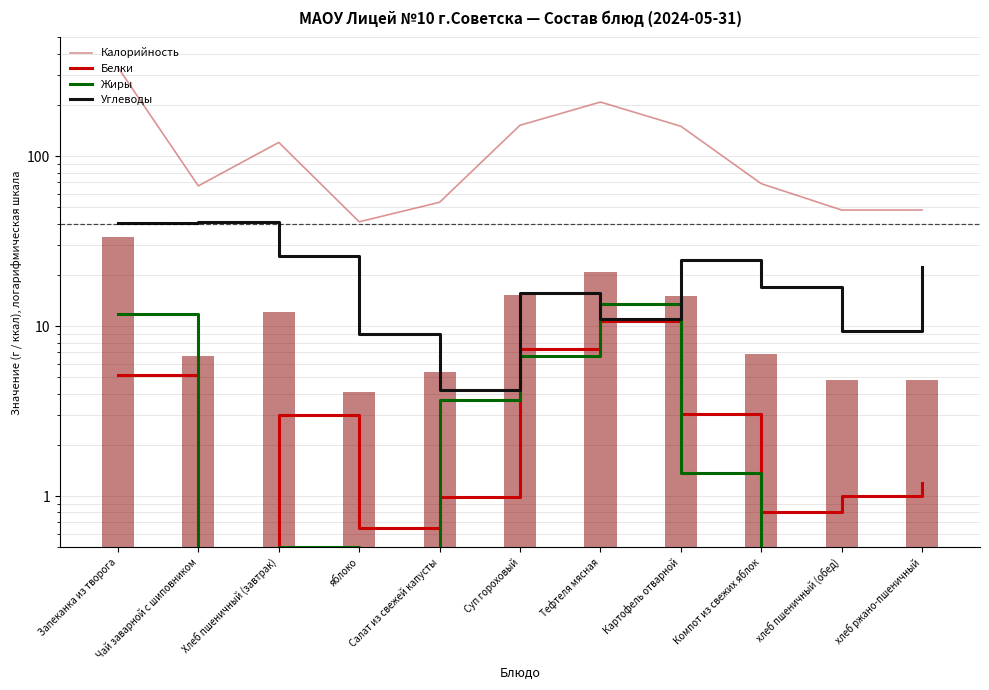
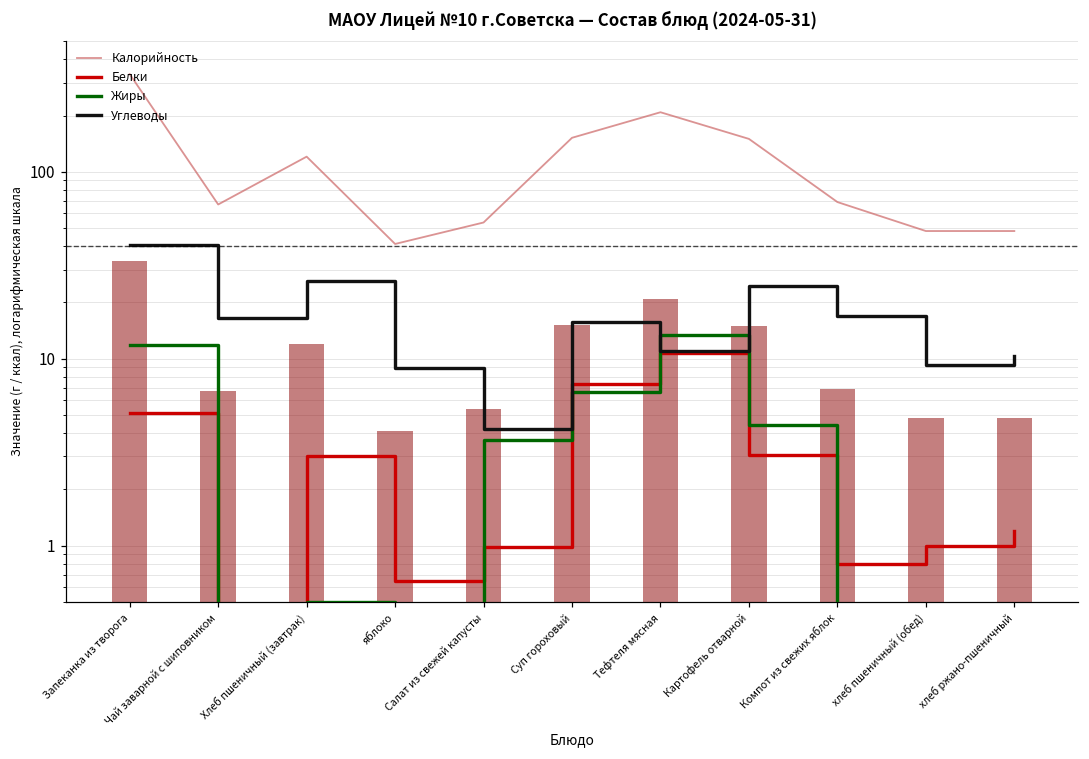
  {
    "Белки": {
      "Запеканка из творога": 5.1,
      "Хлеб пшеничный (завтрак)": 3.0,
      "яблоко": 0.65,
      "Салат из свежей капусты": 1.0,
      "Суп гороховый": 7.4,
      "Картофель отварной": 3.1,
      "Компот из свежих яблок": 0.8,
      "хлеб пшеничный (обед)": 1.0,
      "хлеб ржано-пшеничный": 1.2
    },
    "Жиры": {
      "Запеканка из творога": 12,
      "Хлеб пшеничный (завтрак)": 0.5,
      "Салат из свежей капусты": 3.7,
      "Суп гороховый": 6.6,
      "Тефтеля мясная": 13,
-     "Картофель отварной": 1.4
+     "Картофель отварной": 4.4
    },
    "Углеводы": {
      "Запеканка из творога": 40,
-     "Чай заварной с шиповником": 41,
+     "Чай заварной с шиповником": 16,
      "Хлеб пшеничный (завтрак)": 26,
      "яблоко": 9,
      "Салат из свежей капусты": 4.2,
      "Суп гороховый": 16,
      "Картофель отварной": 25,
      "Компот из свежих яблок": 17,
      "хлеб пшеничный (обед)": 9,
-     "хлеб ржано-пшеничный": 22
+     "хлеб ржано-пшеничный": 10
    }
  }
